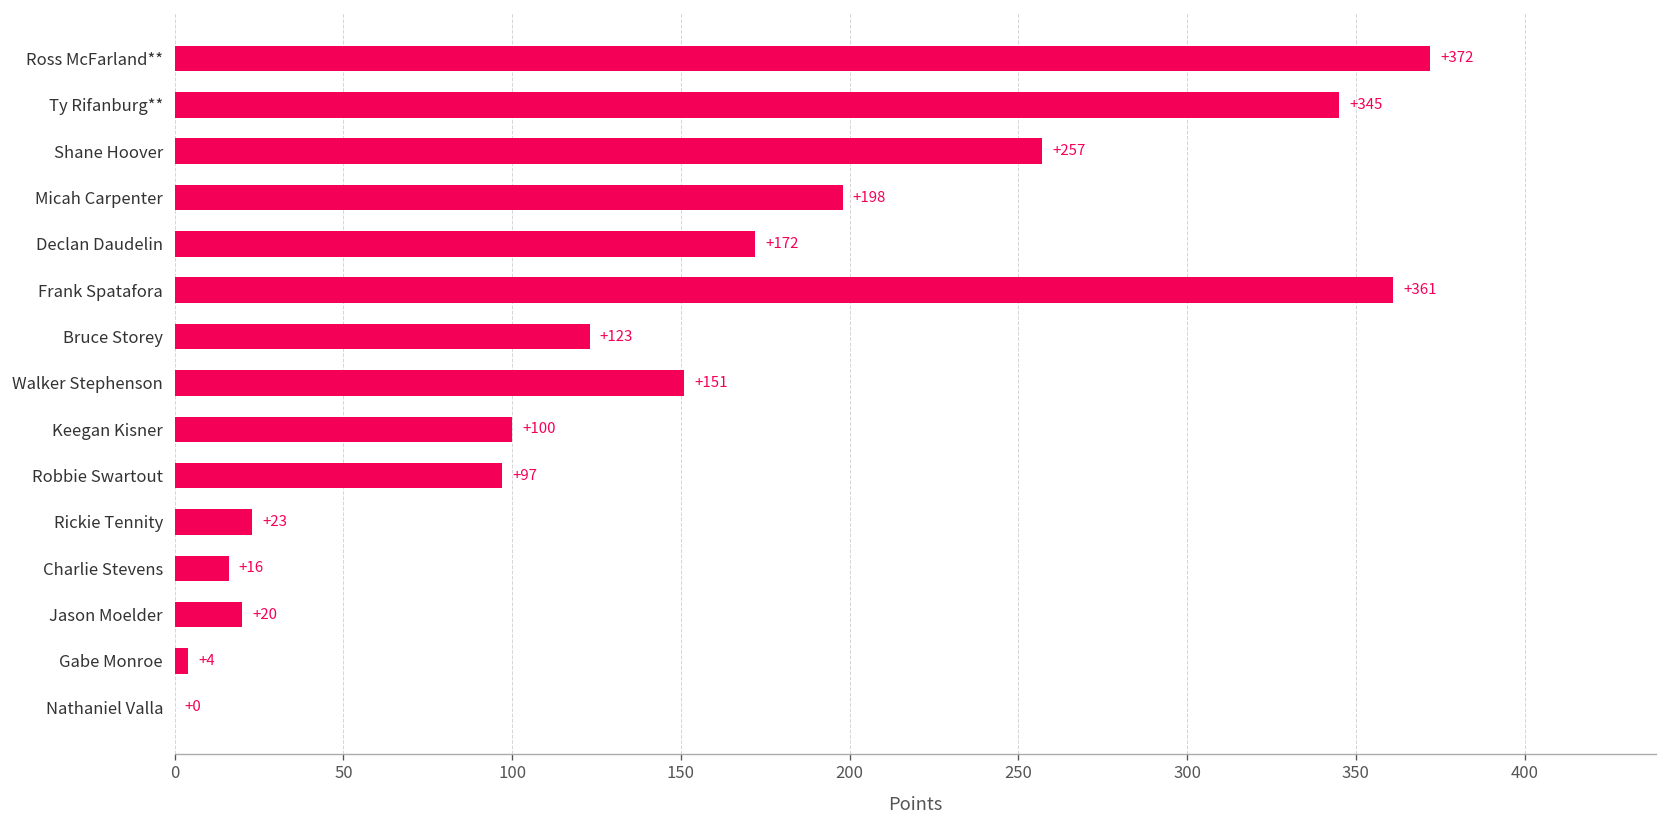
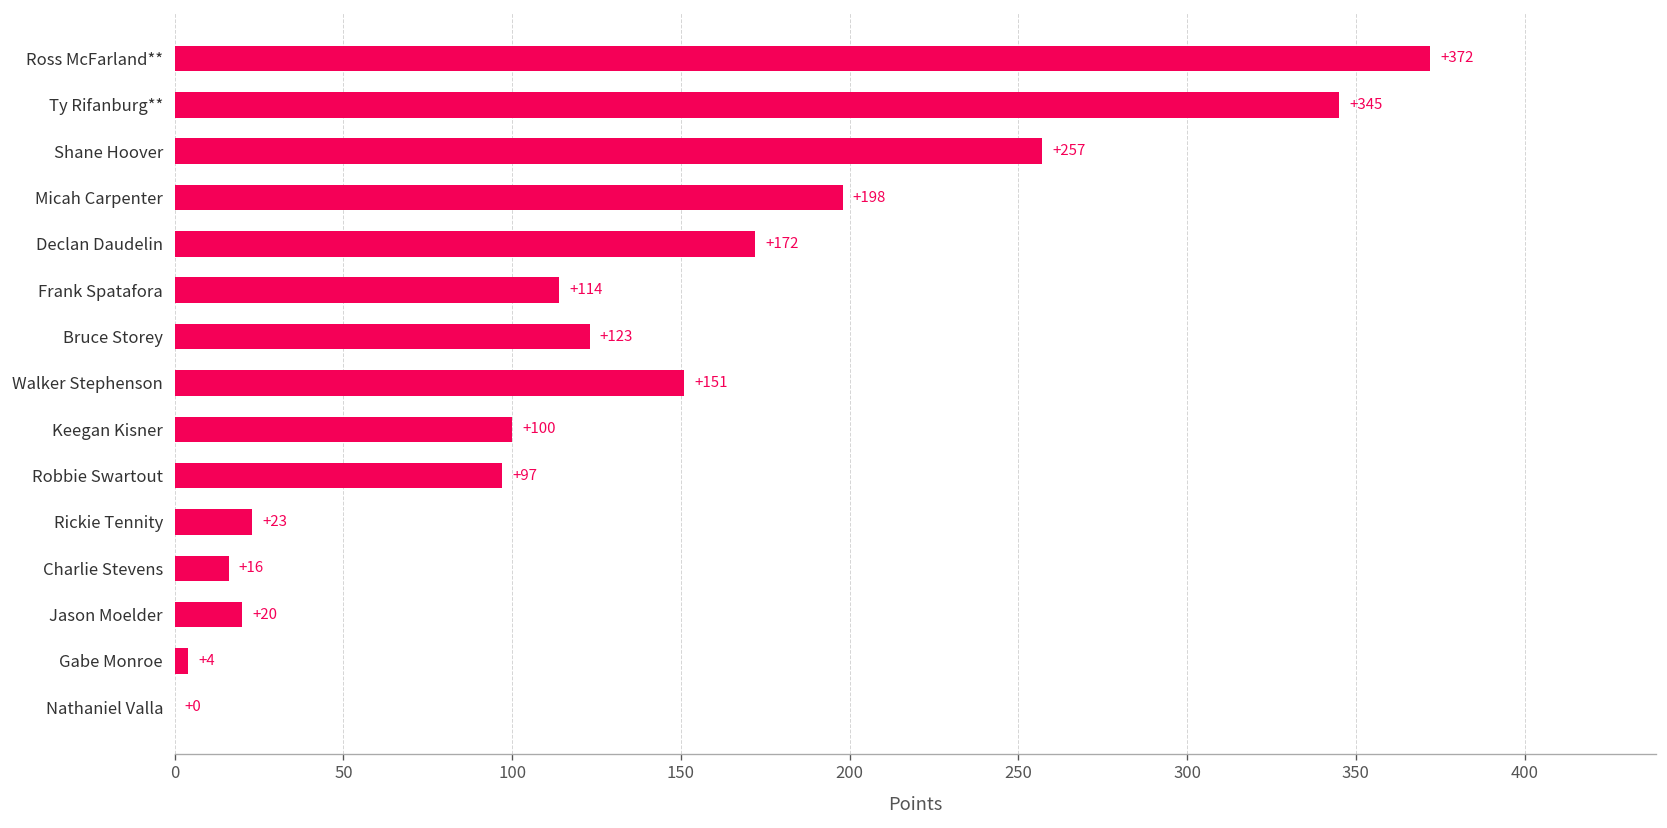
  {
    "Ross McFarland**": "+372",
    "Ty Rifanburg**": "+345",
    "Shane Hoover": "+257",
    "Micah Carpenter": "+198",
    "Declan Daudelin": "+172",
-   "Frank Spatafora": "+361",
+   "Frank Spatafora": "+114",
    "Bruce Storey": "+123",
    "Walker Stephenson": "+151",
    "Keegan Kisner": "+100",
    "Robbie Swartout": "+97",
    "Rickie Tennity": "+23",
    "Charlie Stevens": "+16",
    "Jason Moelder": "+20",
    "Gabe Monroe": "+4",
    "Nathaniel Valla": "+0"
  }
